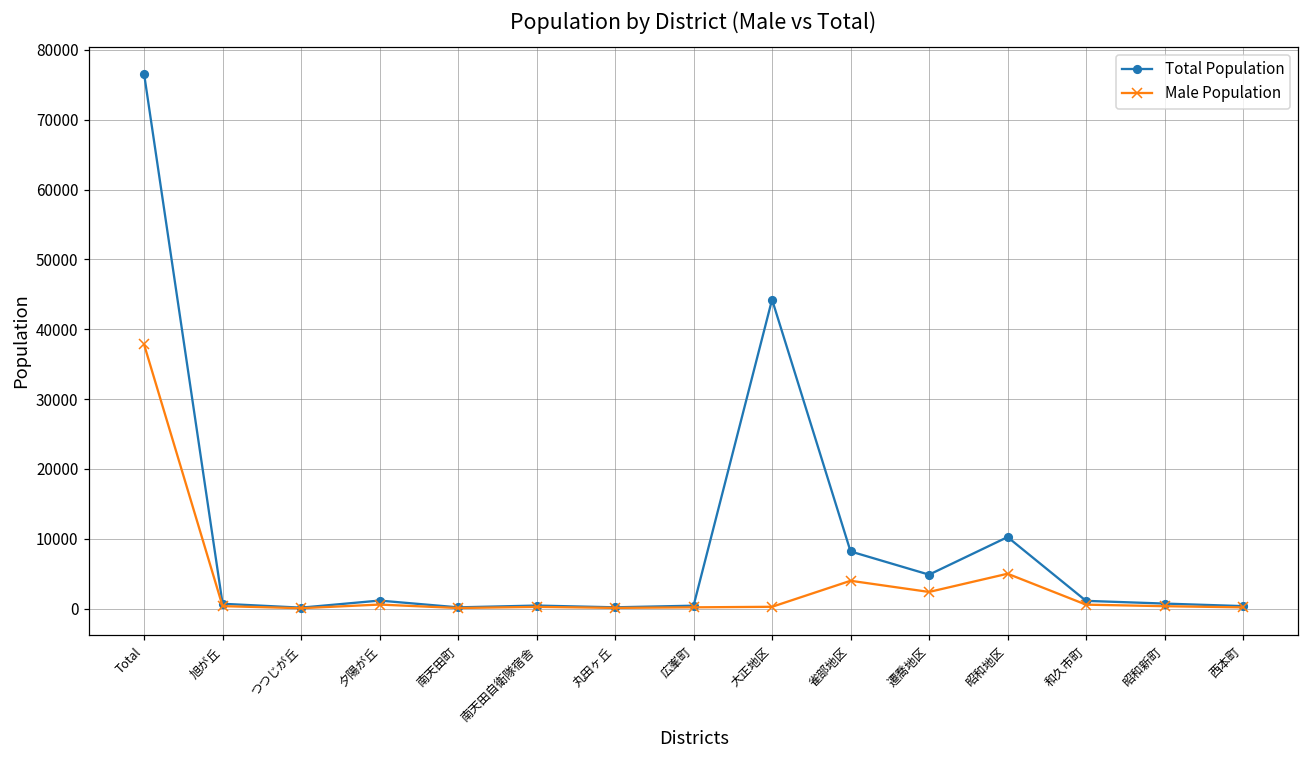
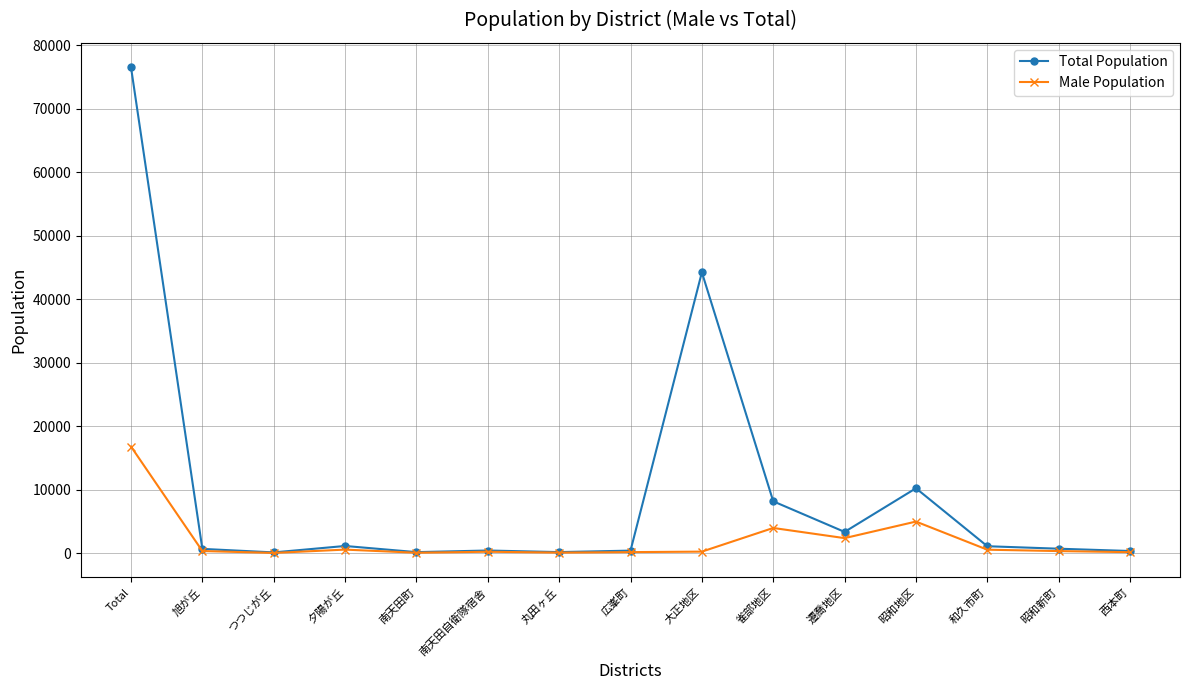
  {
    "Total Population": {
      "Total": 77000,
      "夕陽が丘": 1000,
      "大正地区": 44000,
      "雀部地区": 8000,
-     "遷喬地区": 5000,
+     "遷喬地区": 3000,
      "昭和地区": 10000,
      "和久市町": 1000
    },
    "Male Population": {
-     "Total": 38000,
+     "Total": 17000,
      "夕陽が丘": 1000,
      "大正地区": 0,
      "雀部地区": 4000,
      "遷喬地区": 2000,
      "昭和地区": 5000,
      "和久市町": 1000
    }
  }
